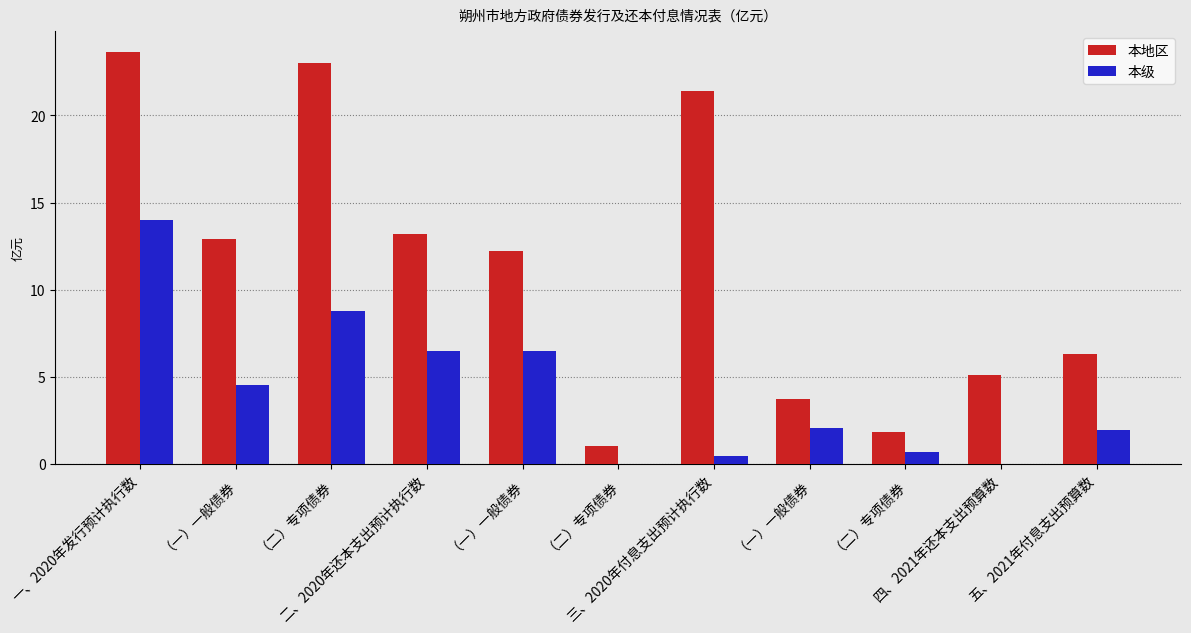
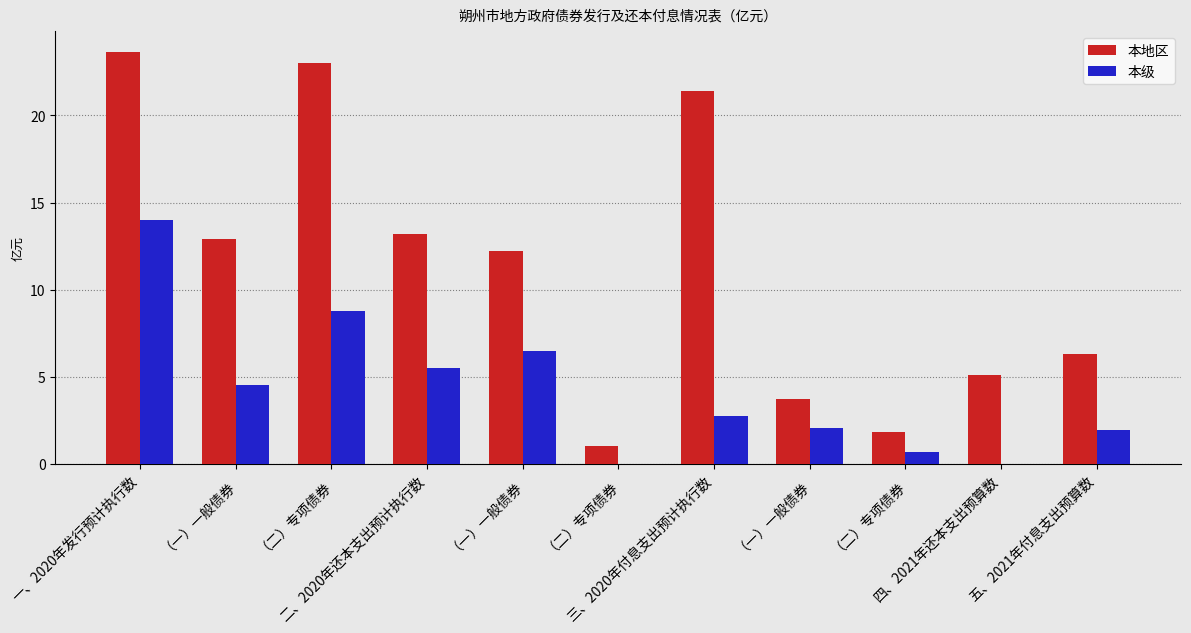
  {
    "本地区": {
      "一、2020年发行预计执行数": 23.7,
      "二、2020年还本支出预计执行数": 13.2,
      "三、2020年付息支出预计执行数": 21.4,
      "四、2021年还本支出预算数": 5.1,
      "五、2021年付息支出预算数": 6.3
    },
    "本级": {
      "一、2020年发行预计执行数": 14.0,
-     "二、2020年还本支出预计执行数": 6.5,
-     "三、2020年付息支出预计执行数": 0.5,
+     "二、2020年还本支出预计执行数": 5.5,
+     "三、2020年付息支出预计执行数": 2.7,
      "四、2021年还本支出预算数": 0.0,
      "五、2021年付息支出预算数": 2.0
    }
  }
